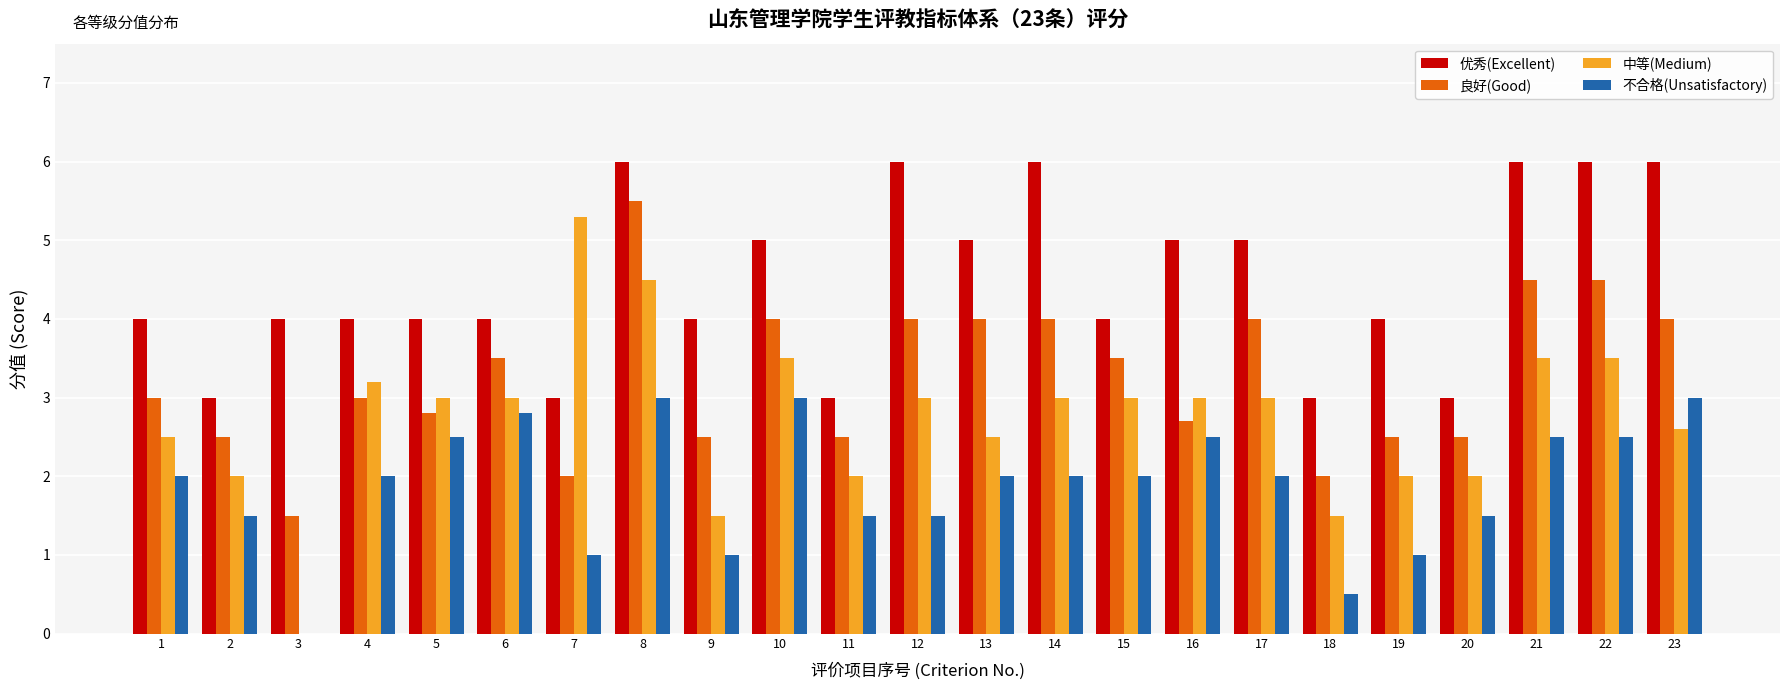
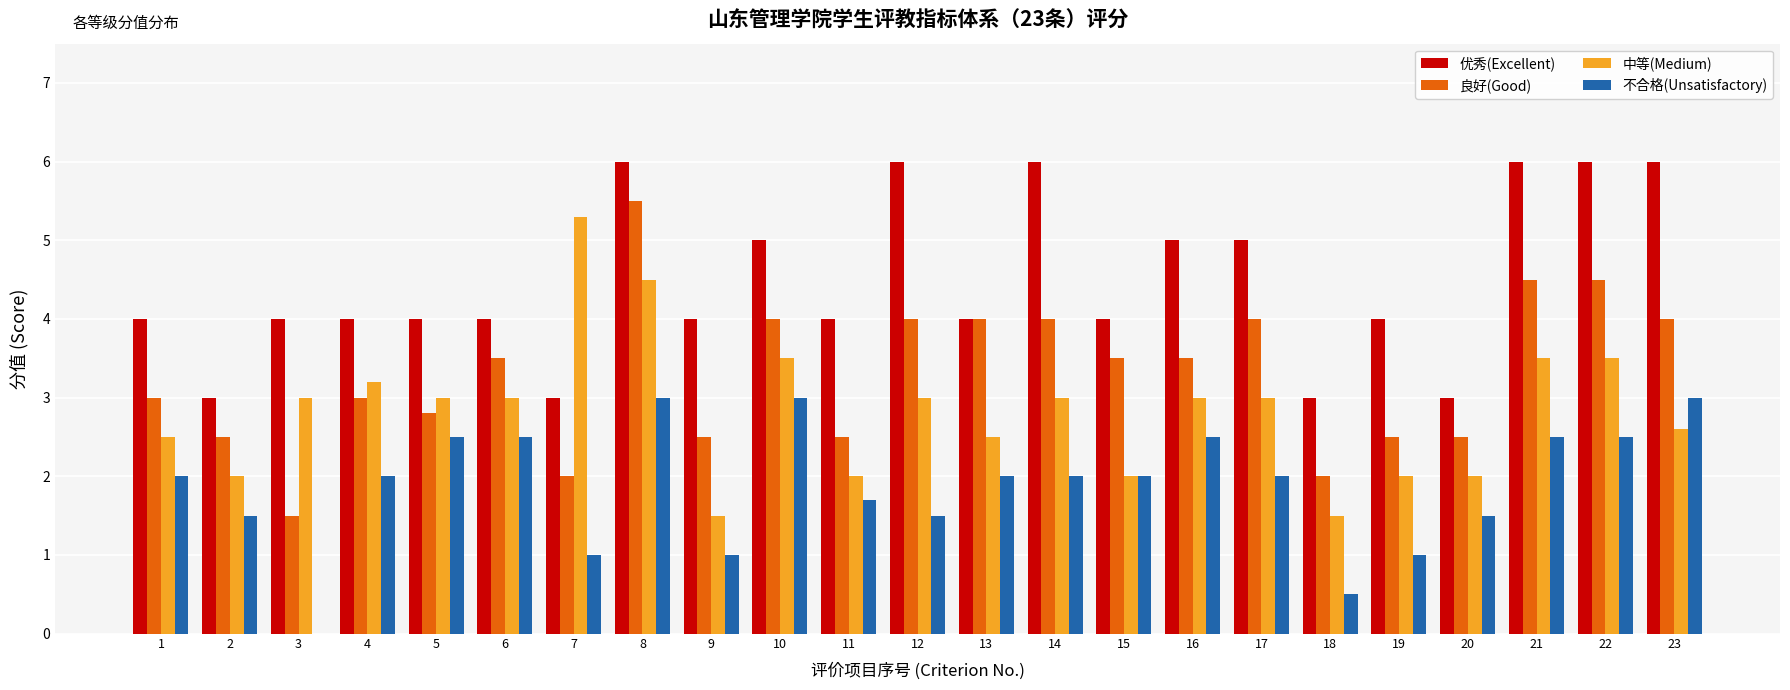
  {
    "优秀(Excellent)": {
      "1": 4,
      "2": 3,
      "3": 4,
      "4": 4,
      "5": 4,
      "6": 4,
      "7": 3,
      "8": 6,
      "9": 4,
      "10": 5,
-     "11": 3,
+     "11": 4,
      "12": 6,
-     "13": 5,
+     "13": 4,
      "14": 6,
      "15": 4,
      "16": 5,
      "17": 5,
      "18": 3,
      "19": 4,
      "20": 3,
      "21": 6,
      "22": 6,
      "23": 6
    },
    "良好(Good)": {
      "1": 3.0,
      "2": 2.5,
      "3": 1.5,
      "4": 3.0,
      "5": 2.8,
      "6": 3.5,
      "7": 2.0,
      "8": 5.5,
      "9": 2.5,
      "10": 4.0,
      "11": 2.5,
      "12": 4.0,
      "13": 4.0,
      "14": 4.0,
      "15": 3.5,
-     "16": 2.7,
+     "16": 3.5,
      "17": 4.0,
      "18": 2.0,
      "19": 2.5,
      "20": 2.5,
      "21": 4.5,
      "22": 4.5,
      "23": 4.0
    },
    "中等(Medium)": {
      "1": 2.5,
      "2": 2,
-     "3": 0,
+     "3": 3,
      "4": 3.2,
      "5": 3,
      "6": 3,
      "7": 5.3,
      "8": 4.5,
      "9": 1.5,
      "10": 3.5,
      "11": 2,
      "12": 3,
      "13": 2.5,
      "14": 3,
-     "15": 3,
+     "15": 2,
      "16": 3,
      "17": 3,
      "18": 1.5,
      "19": 2,
      "20": 2,
      "21": 3.5,
      "22": 3.5,
      "23": 2.6
    },
    "不合格(Unsatisfactory)": {
      "1": 2.0,
      "2": 1.5,
      "3": 0.0,
      "4": 2.0,
      "5": 2.5,
-     "6": 2.8,
+     "6": 2.5,
      "7": 1.0,
      "8": 3.0,
      "9": 1.0,
      "10": 3.0,
-     "11": 1.5,
+     "11": 1.7,
      "12": 1.5,
      "13": 2.0,
      "14": 2.0,
      "15": 2.0,
      "16": 2.5,
      "17": 2.0,
      "18": 0.5,
      "19": 1.0,
      "20": 1.5,
      "21": 2.5,
      "22": 2.5,
      "23": 3.0
    }
  }
